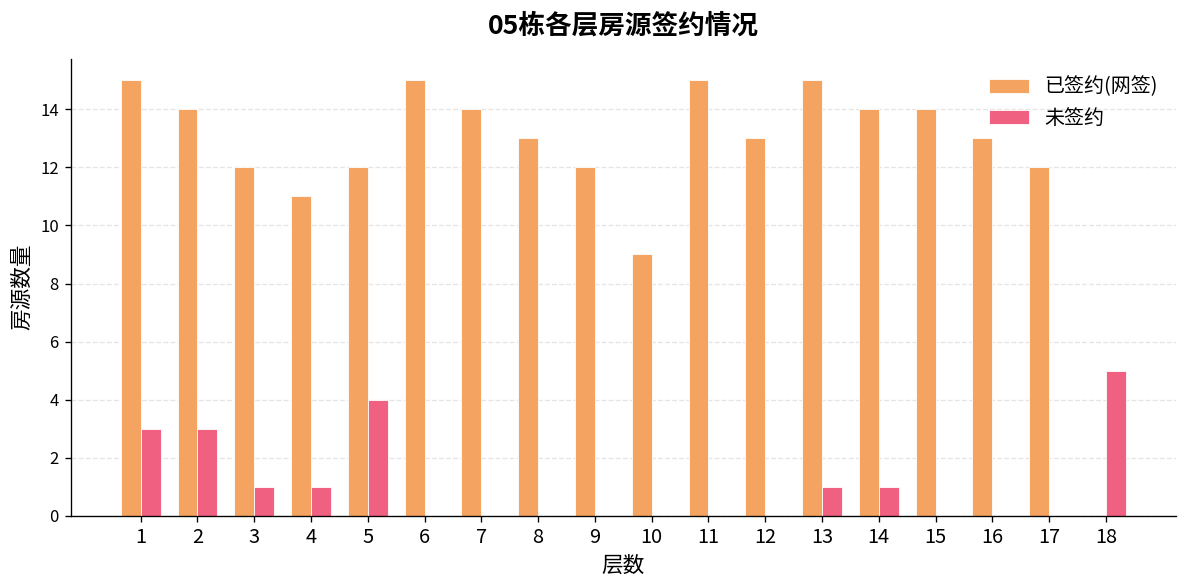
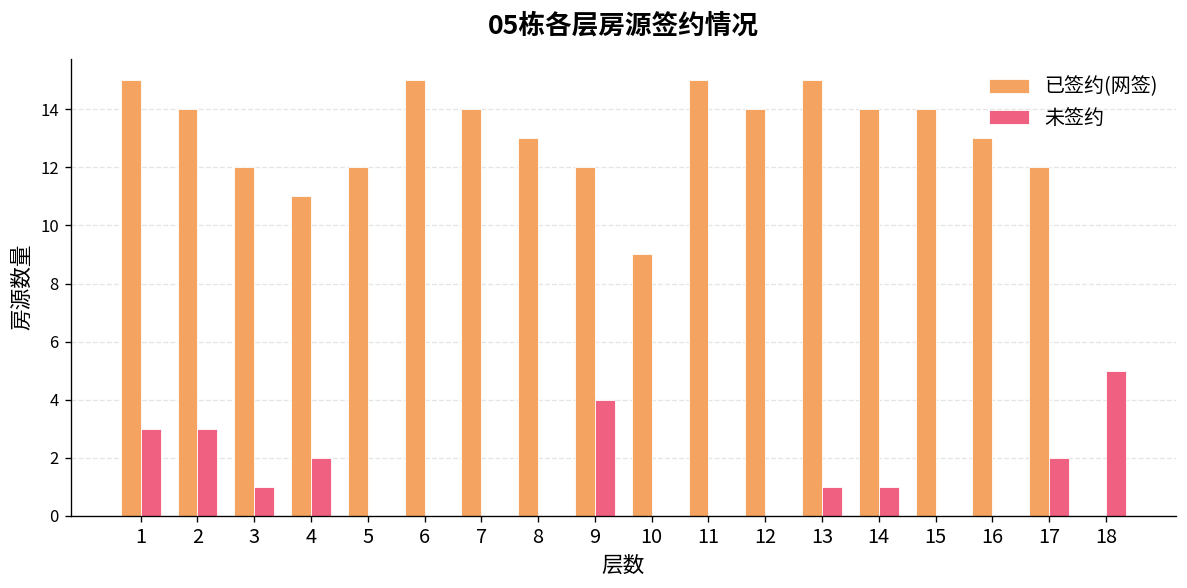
  {
    "已签约(网签)": {
      "1": 15,
      "2": 14,
      "3": 12,
      "4": 11,
      "5": 12,
      "6": 15,
      "7": 14,
      "8": 13,
      "9": 12,
      "10": 9,
      "11": 15,
-     "12": 13,
+     "12": 14,
      "13": 15,
      "14": 14,
      "15": 14,
      "16": 13,
      "17": 12,
      "18": 0
    },
    "未签约": {
      "1": 3,
      "2": 3,
      "3": 1,
-     "4": 1,
-     "5": 4,
+     "4": 2,
+     "5": 0,
      "6": 0,
      "7": 0,
      "8": 0,
-     "9": 0,
+     "9": 4,
      "10": 0,
      "11": 0,
      "12": 0,
      "13": 1,
      "14": 1,
      "15": 0,
      "16": 0,
-     "17": 0,
+     "17": 2,
      "18": 5
    }
  }
